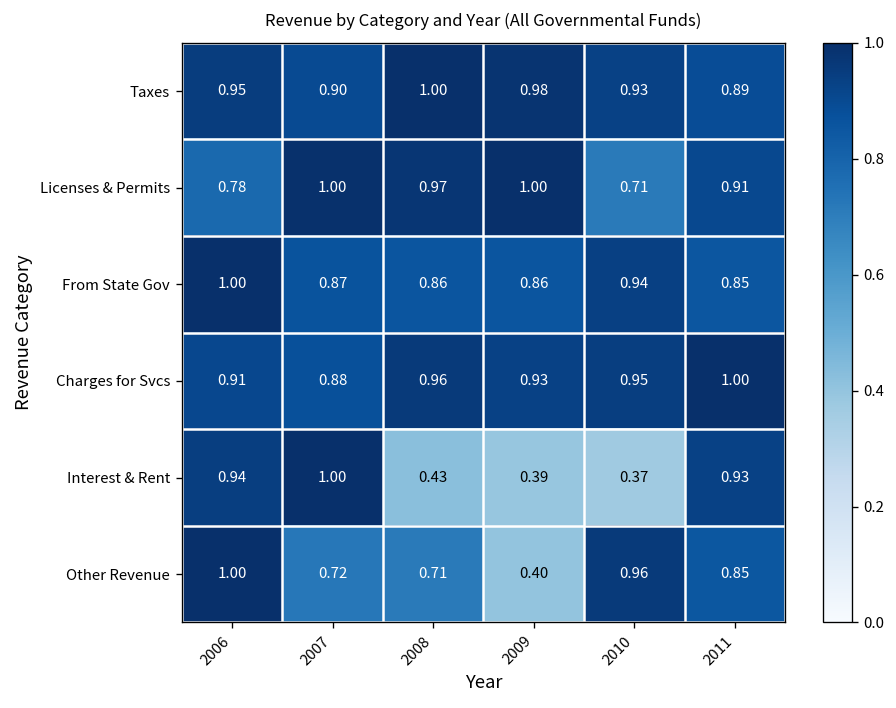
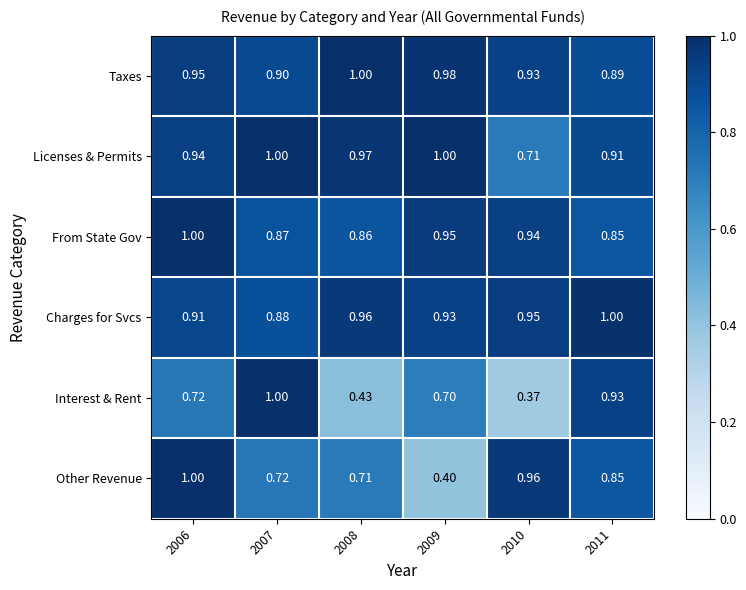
  {
    "Taxes": {
      "2006": 0.95,
      "2007": 0.90,
      "2008": 1.00,
      "2009": 0.98,
      "2010": 0.93,
      "2011": 0.89
    },
    "Licenses & Permits": {
-     "2006": 0.78,
+     "2006": 0.94,
      "2007": 1.00,
      "2008": 0.97,
      "2009": 1.00,
      "2010": 0.71,
      "2011": 0.91
    },
    "From State Gov": {
      "2006": 1.00,
      "2007": 0.87,
      "2008": 0.86,
-     "2009": 0.86,
+     "2009": 0.95,
      "2010": 0.94,
      "2011": 0.85
    },
    "Charges for Svcs": {
      "2006": 0.91,
      "2007": 0.88,
      "2008": 0.96,
      "2009": 0.93,
      "2010": 0.95,
      "2011": 1.00
    },
    "Interest & Rent": {
-     "2006": 0.94,
+     "2006": 0.72,
      "2007": 1.00,
      "2008": 0.43,
-     "2009": 0.39,
+     "2009": 0.70,
      "2010": 0.37,
      "2011": 0.93
    },
    "Other Revenue": {
      "2006": 1.00,
      "2007": 0.72,
      "2008": 0.71,
      "2009": 0.40,
      "2010": 0.96,
      "2011": 0.85
    }
  }
